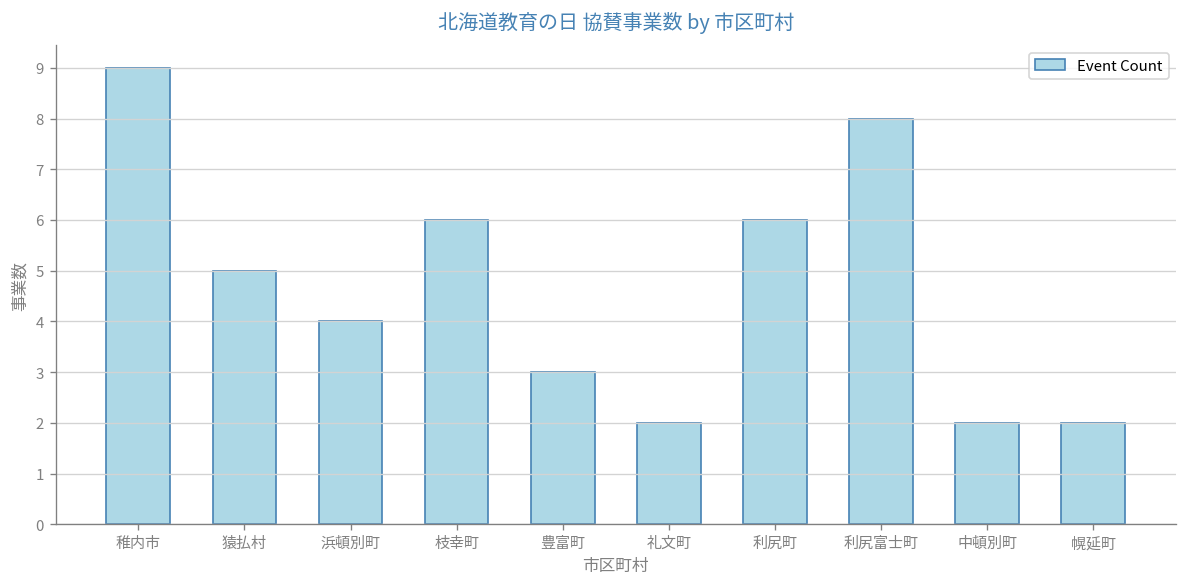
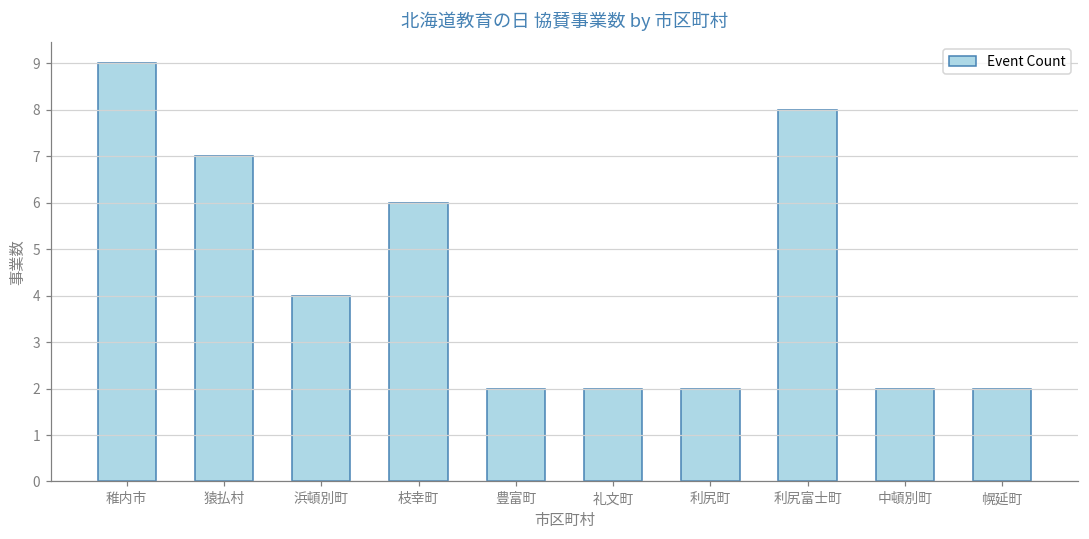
  {
    "稚内市": 9,
-   "猿払村": 5,
+   "猿払村": 7,
    "浜頓別町": 4,
    "枝幸町": 6,
-   "豊富町": 3,
+   "豊富町": 2,
    "礼文町": 2,
-   "利尻町": 6,
+   "利尻町": 2,
    "利尻富士町": 8,
    "中頓別町": 2,
    "幌延町": 2
  }
